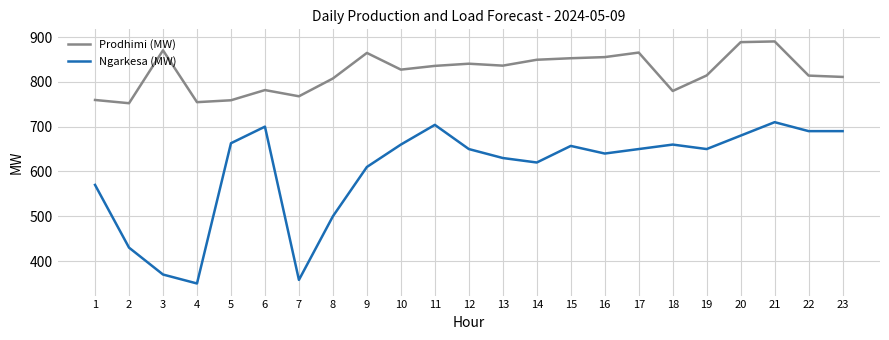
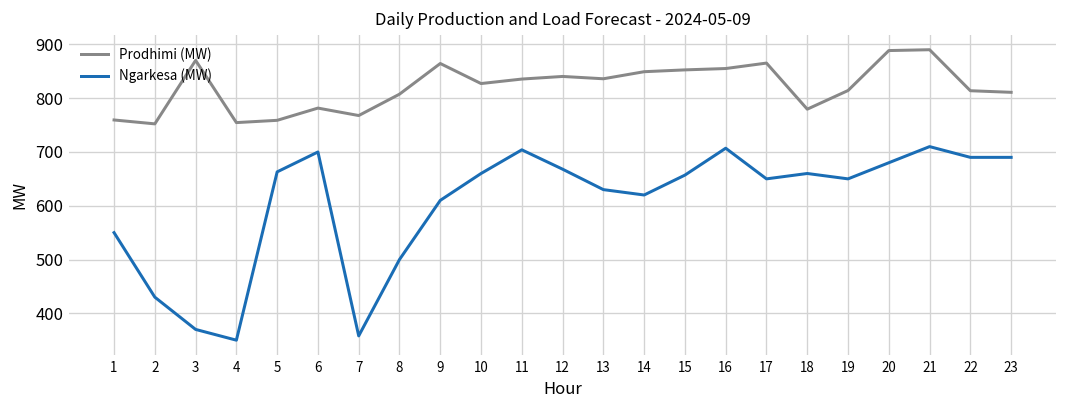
  {
    "Prodhimi (MW)": {
      "1": 760,
      "2": 750,
      "3": 870,
      "4": 750,
      "5": 760,
      "6": 780,
      "7": 770,
      "8": 810,
      "9": 860,
      "10": 830,
      "11": 840,
      "12": 840,
      "13": 840,
      "14": 850,
      "15": 850,
      "16": 860,
      "17": 870,
      "18": 780,
      "19": 810,
      "20": 890,
      "21": 890,
      "22": 810,
      "23": 810
    },
    "Ngarkesa (MW)": {
-     "1": 570,
+     "1": 550,
      "2": 430,
      "3": 370,
      "4": 350,
      "5": 660,
      "6": 700,
      "7": 360,
      "8": 500,
      "9": 610,
      "10": 660,
      "11": 700,
-     "12": 650,
+     "12": 670,
      "13": 630,
      "14": 620,
      "15": 660,
-     "16": 640,
+     "16": 710,
      "17": 650,
      "18": 660,
      "19": 650,
      "20": 680,
      "21": 710,
      "22": 690,
      "23": 690
    }
  }
